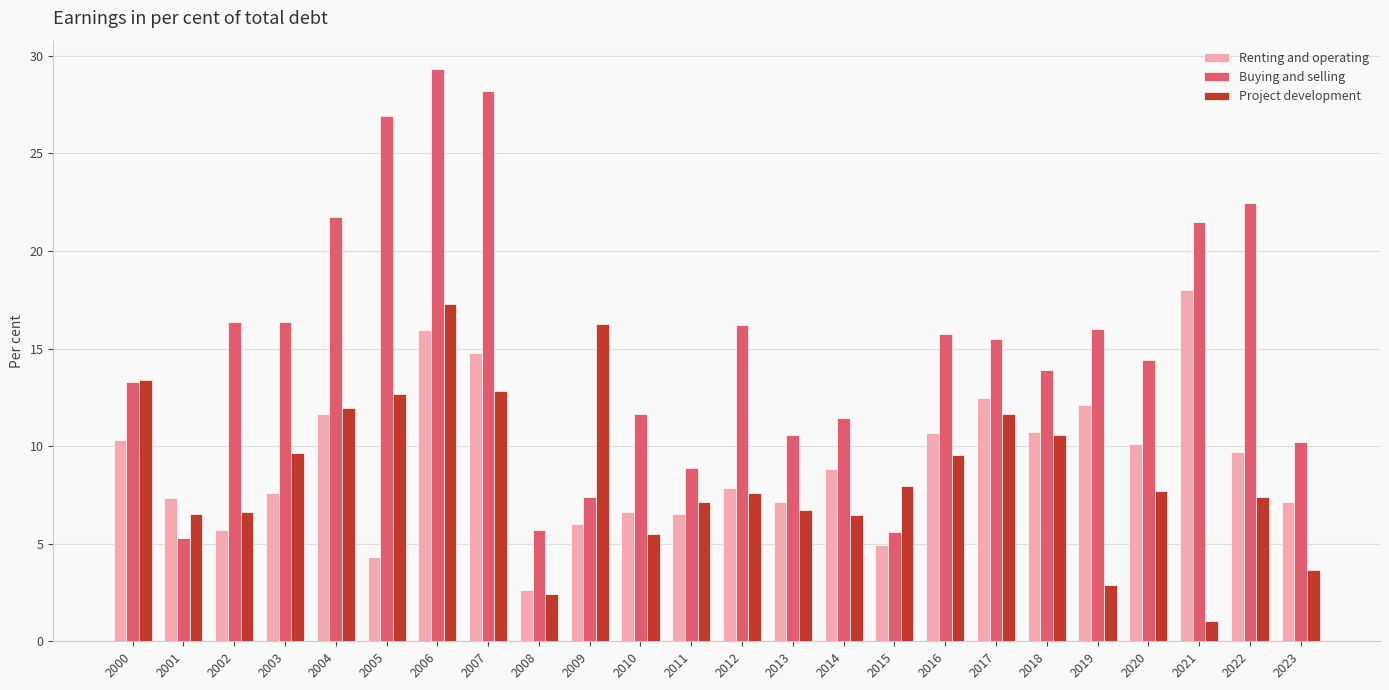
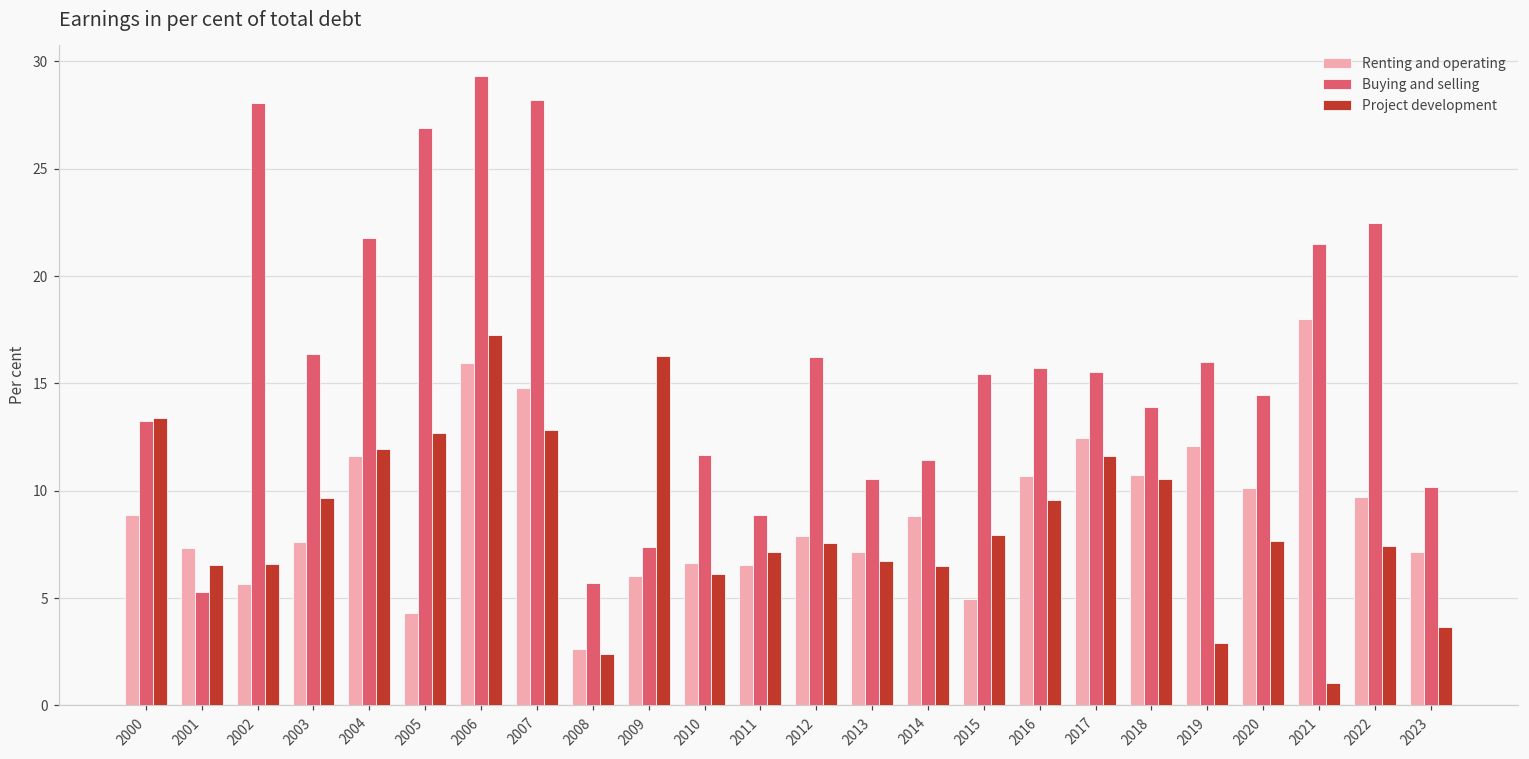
  {
    "Renting and operating": {
-     "2000": 10.3,
+     "2000": 8.9,
      "2001": 7.3,
      "2002": 5.7,
      "2003": 7.6,
      "2004": 11.6,
      "2005": 4.3,
      "2006": 16.0,
      "2007": 14.8,
      "2008": 2.6,
      "2009": 6.0,
      "2010": 6.6,
      "2011": 6.5,
      "2012": 7.9,
      "2013": 7.1,
      "2014": 8.8,
      "2015": 5.0,
      "2016": 10.7,
      "2017": 12.4,
      "2018": 10.7,
      "2019": 12.1,
      "2020": 10.1,
      "2021": 18.0,
      "2022": 9.7,
      "2023": 7.1
    },
    "Buying and selling": {
      "2000": 13.3,
      "2001": 5.3,
-     "2002": 16.4,
+     "2002": 28.1,
      "2003": 16.4,
      "2004": 21.8,
      "2005": 26.9,
      "2006": 29.3,
      "2007": 28.2,
      "2008": 5.7,
      "2009": 7.4,
      "2010": 11.7,
      "2011": 8.9,
      "2012": 16.2,
      "2013": 10.6,
      "2014": 11.4,
-     "2015": 5.6,
+     "2015": 15.5,
      "2016": 15.7,
      "2017": 15.5,
      "2018": 13.9,
      "2019": 16.0,
      "2020": 14.4,
      "2021": 21.5,
      "2022": 22.5,
      "2023": 10.2
    },
    "Project development": {
      "2000": 13.4,
      "2001": 6.5,
      "2002": 6.6,
      "2003": 9.7,
      "2004": 12.0,
      "2005": 12.7,
      "2006": 17.3,
      "2007": 12.8,
      "2008": 2.4,
      "2009": 16.3,
-     "2010": 5.5,
+     "2010": 6.1,
      "2011": 7.1,
      "2012": 7.6,
      "2013": 6.7,
      "2014": 6.5,
      "2015": 8.0,
      "2016": 9.5,
      "2017": 11.6,
      "2018": 10.6,
      "2019": 2.9,
      "2020": 7.7,
      "2021": 1.1,
      "2022": 7.4,
      "2023": 3.7
    }
  }
